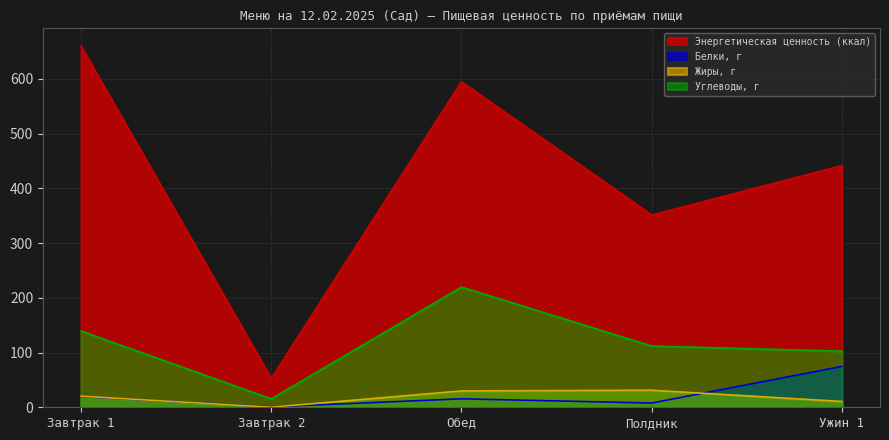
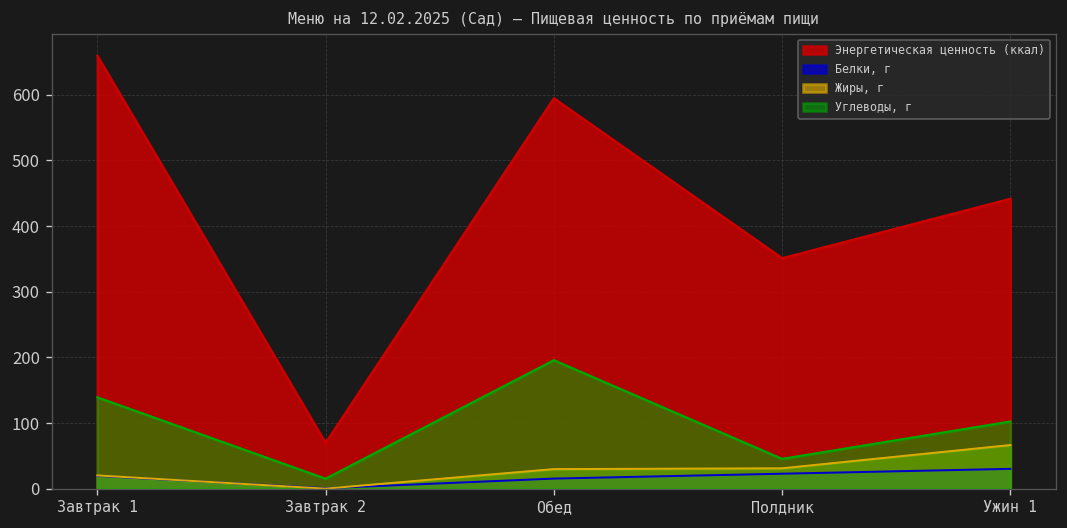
  {
    "Энергетическая ценность (ккал)": {
      "Завтрак 1": 660,
-     "Завтрак 2": 50,
+     "Завтрак 2": 70,
      "Обед": 590,
      "Полдник": 350,
      "Ужин 1": 440
    },
    "Белки, г": {
      "Обед": 20,
-     "Полдник": 10,
-     "Ужин 1": 70
+     "Полдник": 20,
+     "Ужин 1": 30
    },
    "Жиры, г": {
      "Обед": 30,
      "Полдник": 30,
-     "Ужин 1": 10
+     "Ужин 1": 70
    },
    "Углеводы, г": {
      "Завтрак 1": 140,
      "Завтрак 2": 20,
-     "Обед": 220,
-     "Полдник": 110,
+     "Обед": 200,
+     "Полдник": 50,
      "Ужин 1": 100
    }
  }
